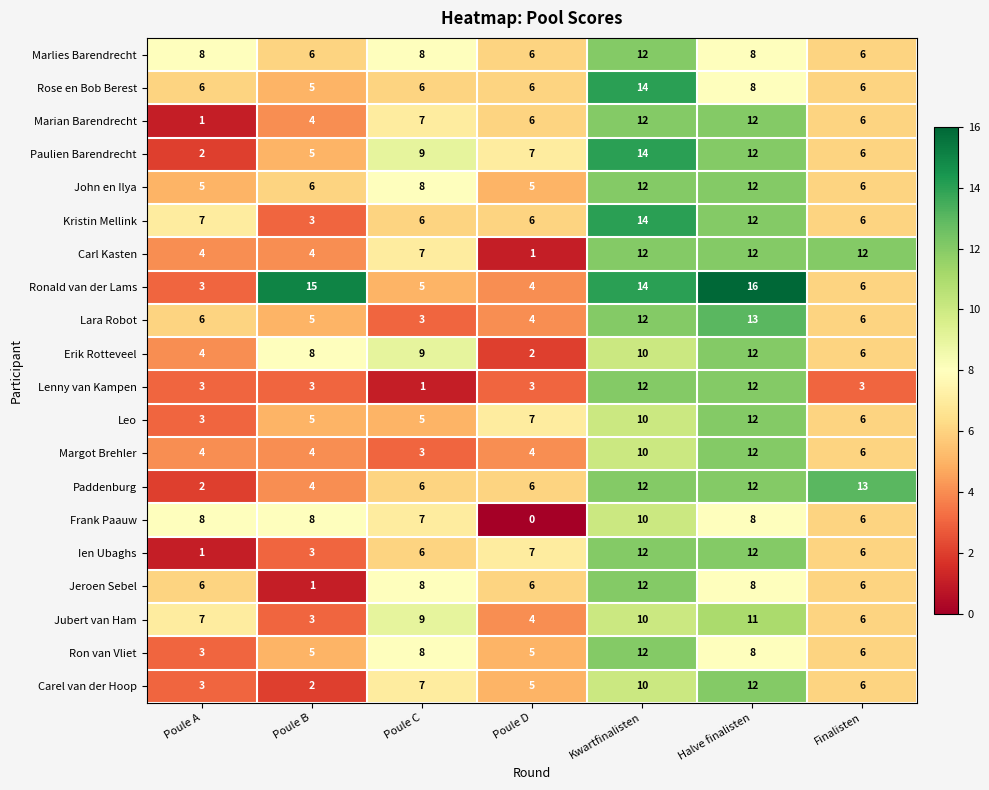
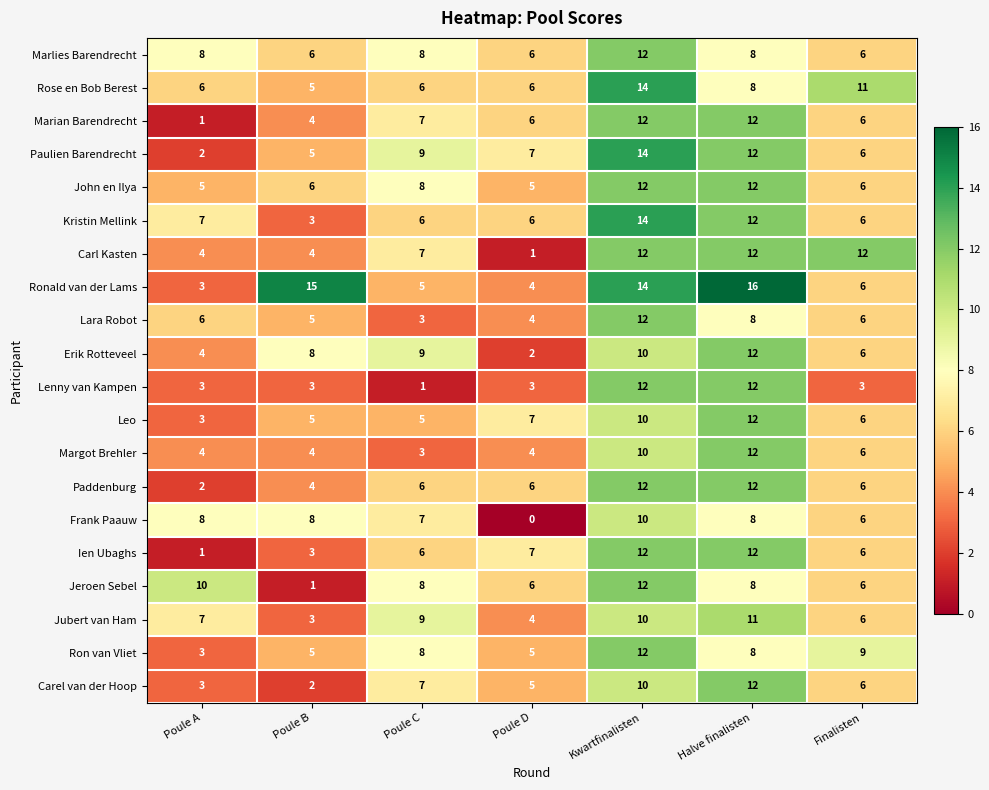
  {
    "Marlies Barendrecht": {
      "Poule A": 8,
      "Poule B": 6,
      "Poule C": 8,
      "Poule D": 6,
      "Kwartfinalisten": 12,
      "Halve finalisten": 8,
      "Finalisten": 6
    },
    "Rose en Bob Berest": {
      "Poule A": 6,
      "Poule B": 5,
      "Poule C": 6,
      "Poule D": 6,
      "Kwartfinalisten": 14,
      "Halve finalisten": 8,
-     "Finalisten": 6
+     "Finalisten": 11
    },
    "Marian Barendrecht": {
      "Poule A": 1,
      "Poule B": 4,
      "Poule C": 7,
      "Poule D": 6,
      "Kwartfinalisten": 12,
      "Halve finalisten": 12,
      "Finalisten": 6
    },
    "Paulien Barendrecht": {
      "Poule A": 2,
      "Poule B": 5,
      "Poule C": 9,
      "Poule D": 7,
      "Kwartfinalisten": 14,
      "Halve finalisten": 12,
      "Finalisten": 6
    },
    "John en Ilya": {
      "Poule A": 5,
      "Poule B": 6,
      "Poule C": 8,
      "Poule D": 5,
      "Kwartfinalisten": 12,
      "Halve finalisten": 12,
      "Finalisten": 6
    },
    "Kristin Mellink": {
      "Poule A": 7,
      "Poule B": 3,
      "Poule C": 6,
      "Poule D": 6,
      "Kwartfinalisten": 14,
      "Halve finalisten": 12,
      "Finalisten": 6
    },
    "Carl Kasten": {
      "Poule A": 4,
      "Poule B": 4,
      "Poule C": 7,
      "Poule D": 1,
      "Kwartfinalisten": 12,
      "Halve finalisten": 12,
      "Finalisten": 12
    },
    "Ronald van der Lams": {
      "Poule A": 3,
      "Poule B": 15,
      "Poule C": 5,
      "Poule D": 4,
      "Kwartfinalisten": 14,
      "Halve finalisten": 16,
      "Finalisten": 6
    },
    "Lara Robot": {
      "Poule A": 6,
      "Poule B": 5,
      "Poule C": 3,
      "Poule D": 4,
      "Kwartfinalisten": 12,
-     "Halve finalisten": 13,
+     "Halve finalisten": 8,
      "Finalisten": 6
    },
    "Erik Rotteveel": {
      "Poule A": 4,
      "Poule B": 8,
      "Poule C": 9,
      "Poule D": 2,
      "Kwartfinalisten": 10,
      "Halve finalisten": 12,
      "Finalisten": 6
    },
    "Lenny van Kampen": {
      "Poule A": 3,
      "Poule B": 3,
      "Poule C": 1,
      "Poule D": 3,
      "Kwartfinalisten": 12,
      "Halve finalisten": 12,
      "Finalisten": 3
    },
    "Leo": {
      "Poule A": 3,
      "Poule B": 5,
      "Poule C": 5,
      "Poule D": 7,
      "Kwartfinalisten": 10,
      "Halve finalisten": 12,
      "Finalisten": 6
    },
    "Margot Brehler": {
      "Poule A": 4,
      "Poule B": 4,
      "Poule C": 3,
      "Poule D": 4,
      "Kwartfinalisten": 10,
      "Halve finalisten": 12,
      "Finalisten": 6
    },
    "Paddenburg": {
      "Poule A": 2,
      "Poule B": 4,
      "Poule C": 6,
      "Poule D": 6,
      "Kwartfinalisten": 12,
      "Halve finalisten": 12,
-     "Finalisten": 13
+     "Finalisten": 6
    },
    "Frank Paauw": {
      "Poule A": 8,
      "Poule B": 8,
      "Poule C": 7,
      "Poule D": 0,
      "Kwartfinalisten": 10,
      "Halve finalisten": 8,
      "Finalisten": 6
    },
    "Ien Ubaghs": {
      "Poule A": 1,
      "Poule B": 3,
      "Poule C": 6,
      "Poule D": 7,
      "Kwartfinalisten": 12,
      "Halve finalisten": 12,
      "Finalisten": 6
    },
    "Jeroen Sebel": {
-     "Poule A": 6,
+     "Poule A": 10,
      "Poule B": 1,
      "Poule C": 8,
      "Poule D": 6,
      "Kwartfinalisten": 12,
      "Halve finalisten": 8,
      "Finalisten": 6
    },
    "Jubert van Ham": {
      "Poule A": 7,
      "Poule B": 3,
      "Poule C": 9,
      "Poule D": 4,
      "Kwartfinalisten": 10,
      "Halve finalisten": 11,
      "Finalisten": 6
    },
    "Ron van Vliet": {
      "Poule A": 3,
      "Poule B": 5,
      "Poule C": 8,
      "Poule D": 5,
      "Kwartfinalisten": 12,
      "Halve finalisten": 8,
-     "Finalisten": 6
+     "Finalisten": 9
    },
    "Carel van der Hoop": {
      "Poule A": 3,
      "Poule B": 2,
      "Poule C": 7,
      "Poule D": 5,
      "Kwartfinalisten": 10,
      "Halve finalisten": 12,
      "Finalisten": 6
    }
  }
